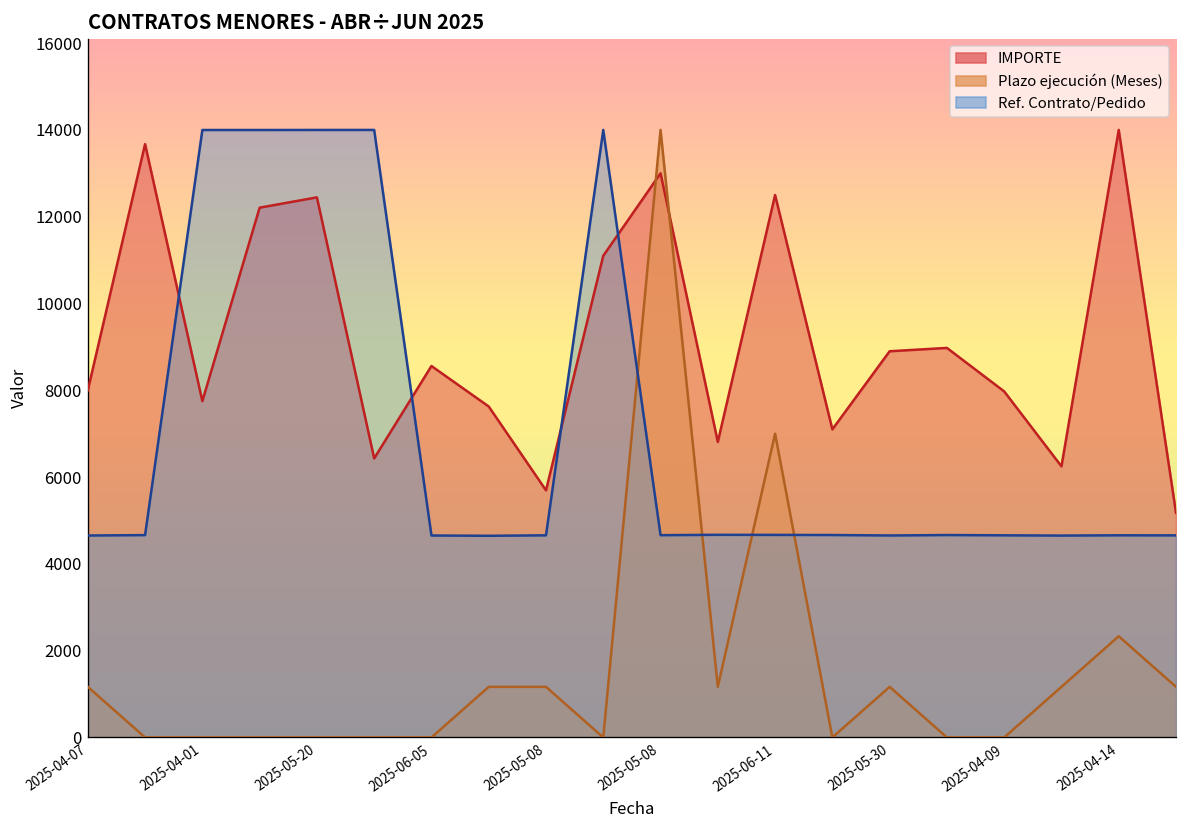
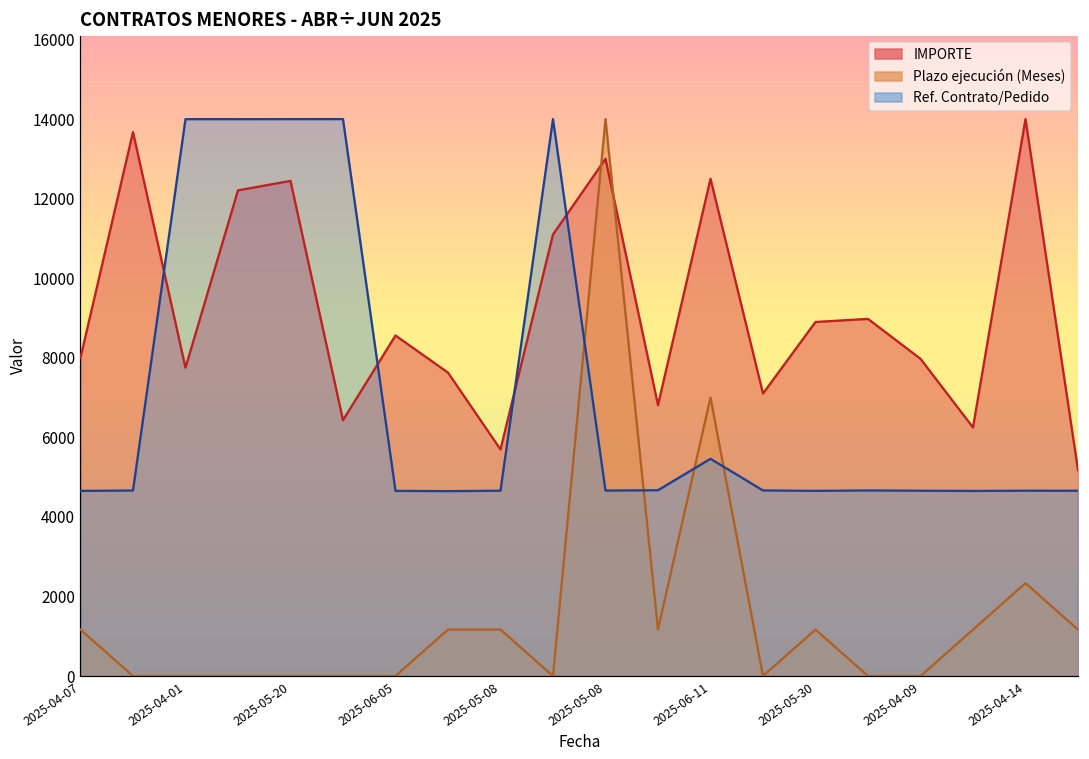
  {
    "Ref. Contrato/Pedido": {
      "2025-04-07": 4700,
      "2025-04-01": 14000,
      "2025-05-20": 14000,
      "2025-06-05": 4700,
-     "2025-06-11": 4700,
+     "2025-06-11": 5500,
      "2025-05-30": 4700,
      "2025-04-14": 4700
    }
  }
